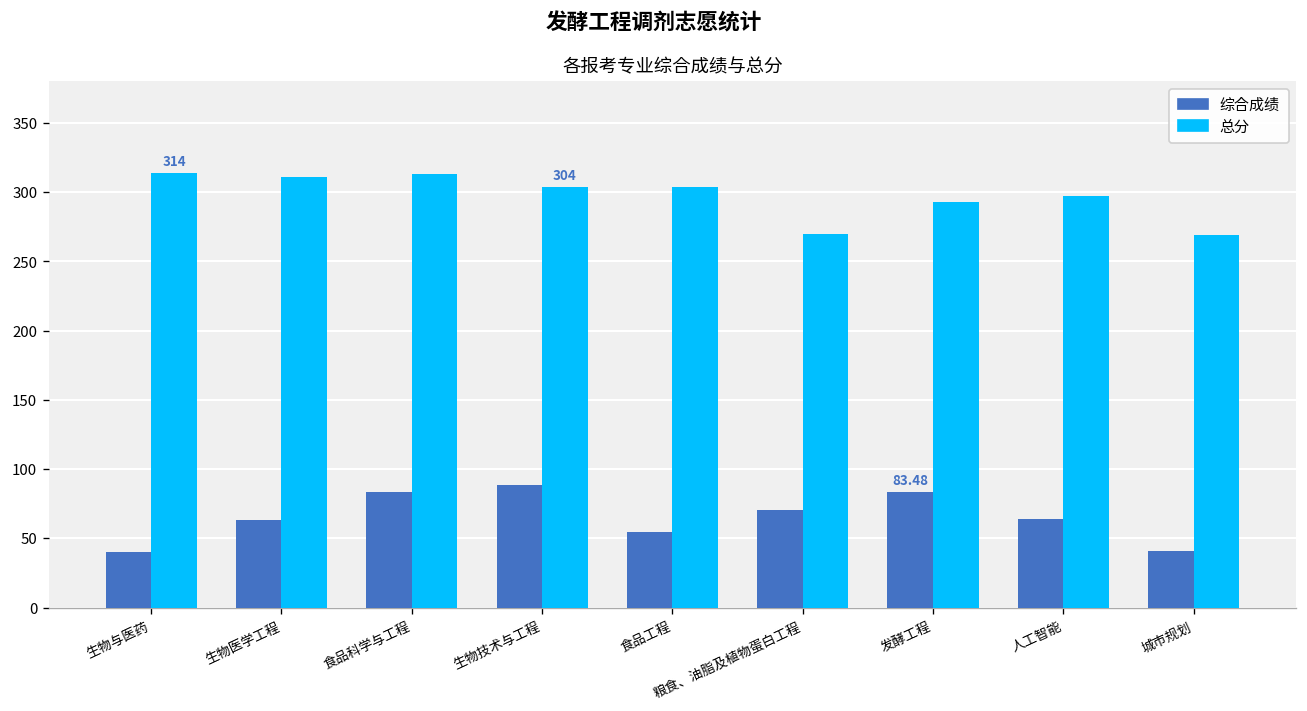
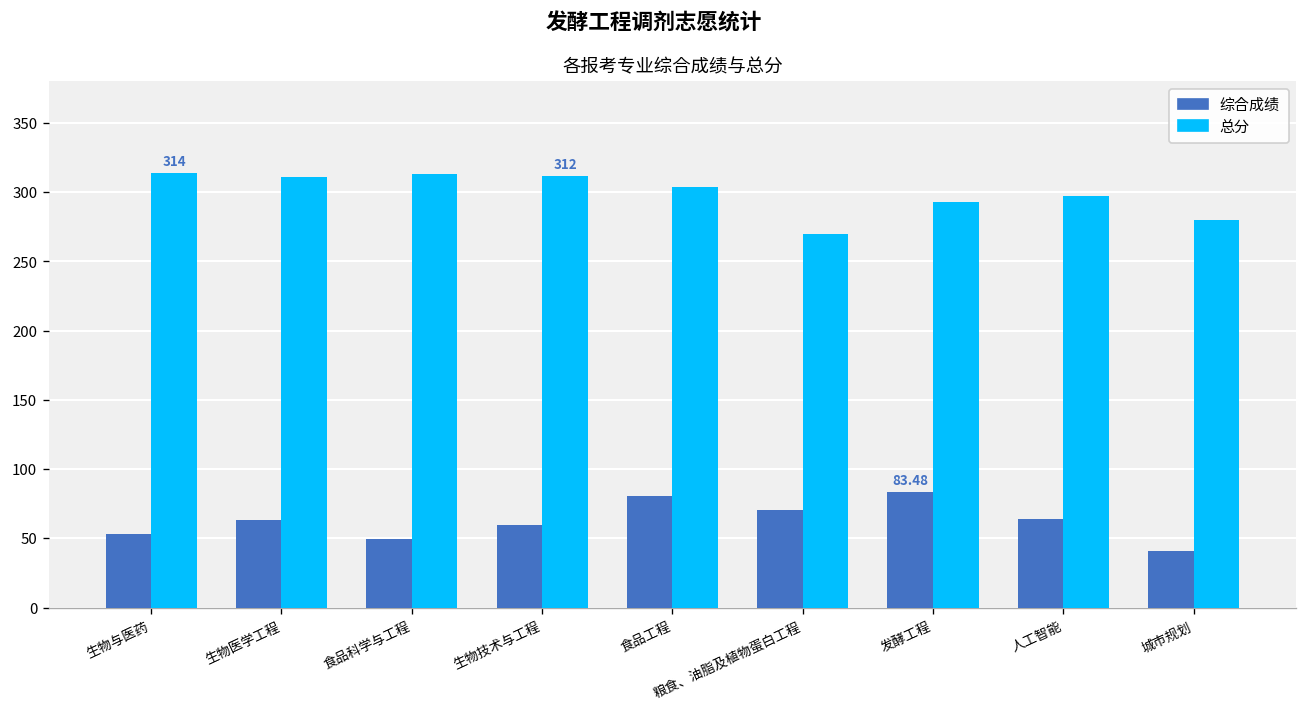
  {
    "综合成绩": {
-     "生物与医药": 40,
+     "生物与医药": 53,
      "生物医学工程": 63,
-     "食品科学与工程": 83,
-     "生物技术与工程": 88,
-     "食品工程": 55,
+     "食品科学与工程": 50,
+     "生物技术与工程": 60,
+     "食品工程": 81,
      "粮食、油脂及植物蛋白工程": 70,
      "人工智能": 64,
      "城市规划": 41
    },
    "总分": {
      "生物与医药": 314,
-     "生物技术与工程": 304,
-     "城市规划": 269
+     "生物技术与工程": 312,
+     "城市规划": 280
    }
  }
